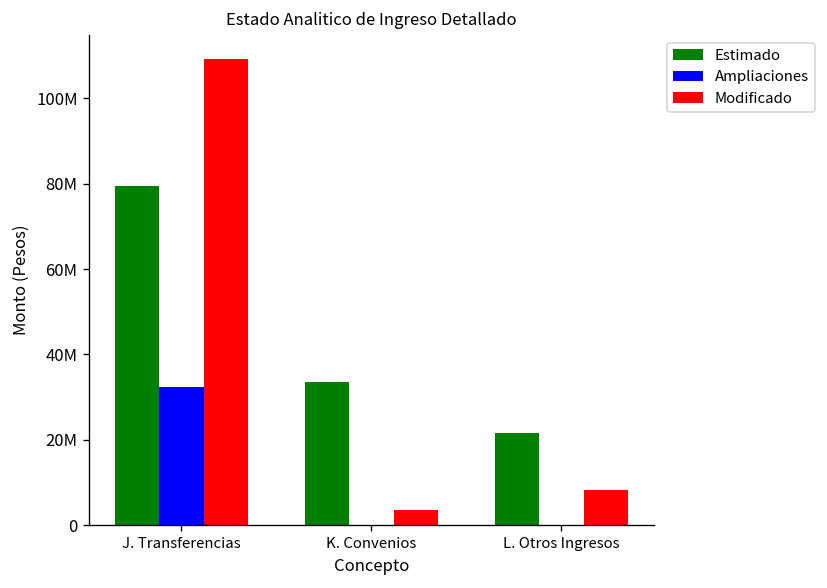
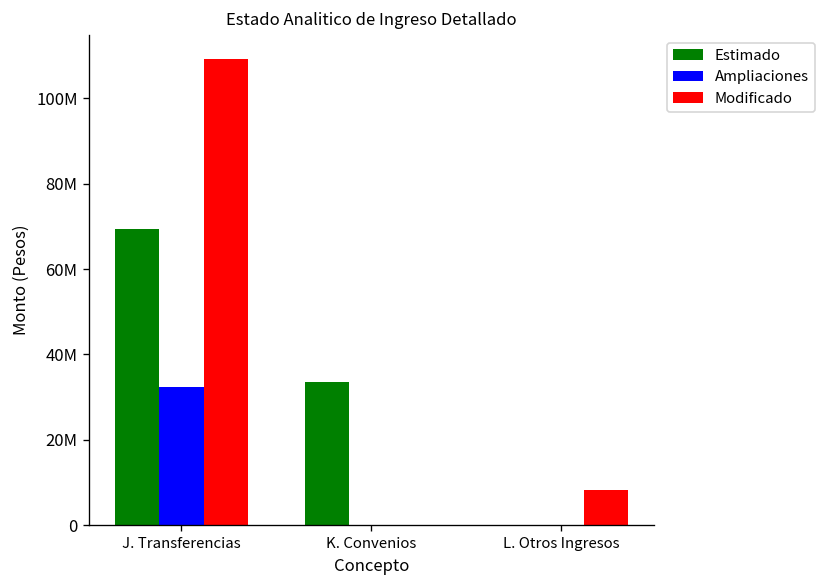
  {
    "Estimado": {
-     "J. Transferencias": 80000000,
+     "J. Transferencias": 69000000,
      "K. Convenios": 34000000,
-     "L. Otros Ingresos": 22000000
+     "L. Otros Ingresos": 0
    },
    "Ampliaciones": {
      "J. Transferencias": 32000000,
      "K. Convenios": 0,
      "L. Otros Ingresos": 0
    },
    "Modificado": {
      "J. Transferencias": 109000000,
-     "K. Convenios": 4000000,
+     "K. Convenios": 0,
      "L. Otros Ingresos": 8000000
    }
  }
